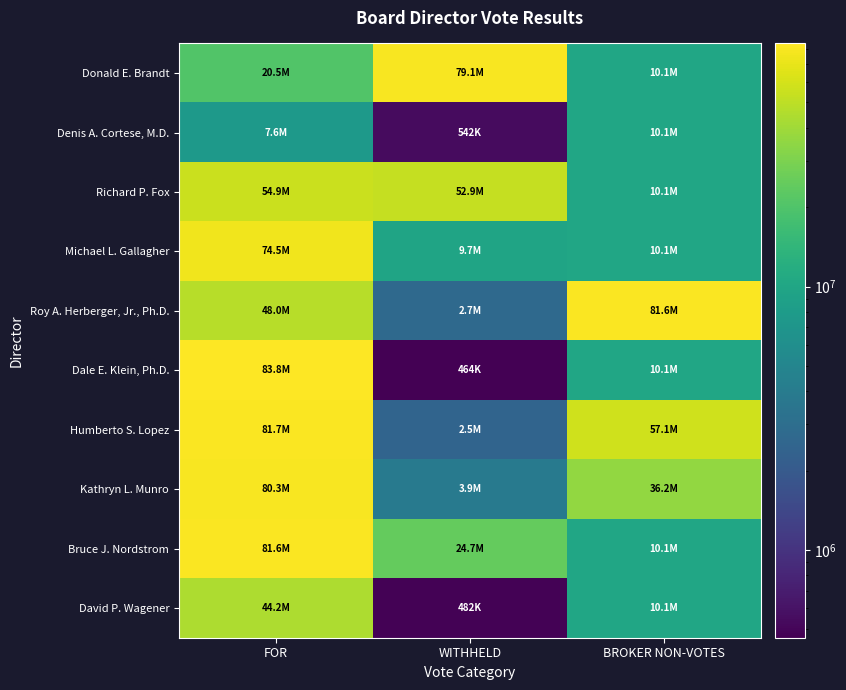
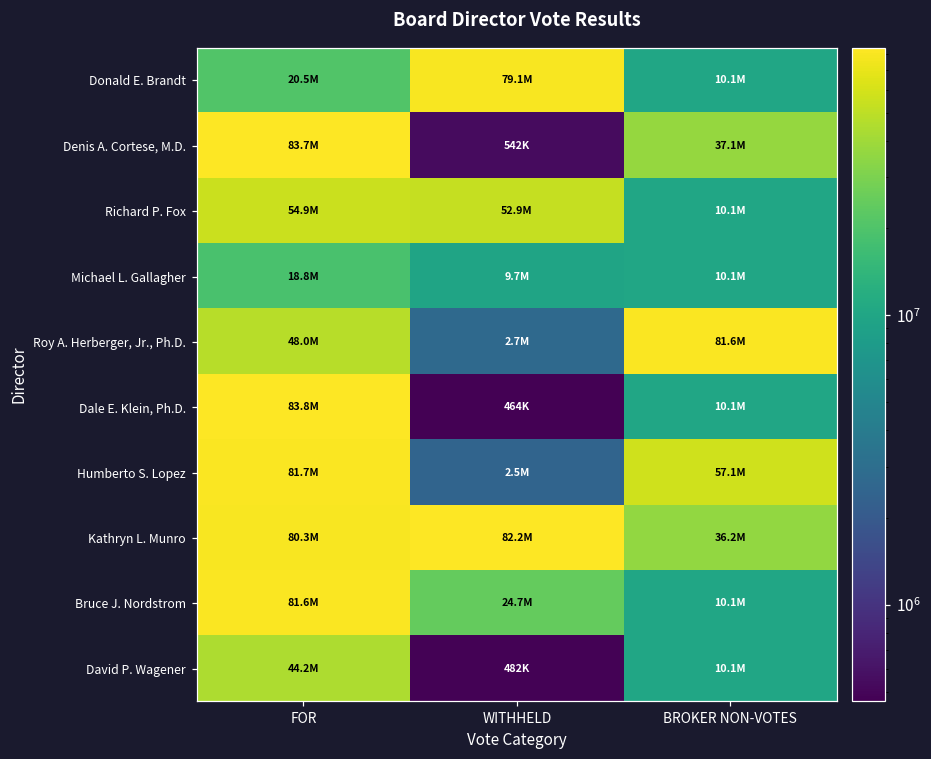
  {
    "Donald E. Brandt": {
      "FOR": "20.5M",
      "WITHHELD": "79.1M",
      "BROKER NON-VOTES": "10.1M"
    },
    "Denis A. Cortese, M.D.": {
-     "FOR": "7.6M",
+     "FOR": "83.7M",
      "WITHHELD": "542K",
-     "BROKER NON-VOTES": "10.1M"
+     "BROKER NON-VOTES": "37.1M"
    },
    "Richard P. Fox": {
      "FOR": "54.9M",
      "WITHHELD": "52.9M",
      "BROKER NON-VOTES": "10.1M"
    },
    "Michael L. Gallagher": {
-     "FOR": "74.5M",
+     "FOR": "18.8M",
      "WITHHELD": "9.7M",
      "BROKER NON-VOTES": "10.1M"
    },
    "Roy A. Herberger, Jr., Ph.D.": {
      "FOR": "48.0M",
      "WITHHELD": "2.7M",
      "BROKER NON-VOTES": "81.6M"
    },
    "Dale E. Klein, Ph.D.": {
      "FOR": "83.8M",
      "WITHHELD": "464K",
      "BROKER NON-VOTES": "10.1M"
    },
    "Humberto S. Lopez": {
      "FOR": "81.7M",
      "WITHHELD": "2.5M",
      "BROKER NON-VOTES": "57.1M"
    },
    "Kathryn L. Munro": {
      "FOR": "80.3M",
-     "WITHHELD": "3.9M",
+     "WITHHELD": "82.2M",
      "BROKER NON-VOTES": "36.2M"
    },
    "Bruce J. Nordstrom": {
      "FOR": "81.6M",
      "WITHHELD": "24.7M",
      "BROKER NON-VOTES": "10.1M"
    },
    "David P. Wagener": {
      "FOR": "44.2M",
      "WITHHELD": "482K",
      "BROKER NON-VOTES": "10.1M"
    }
  }
